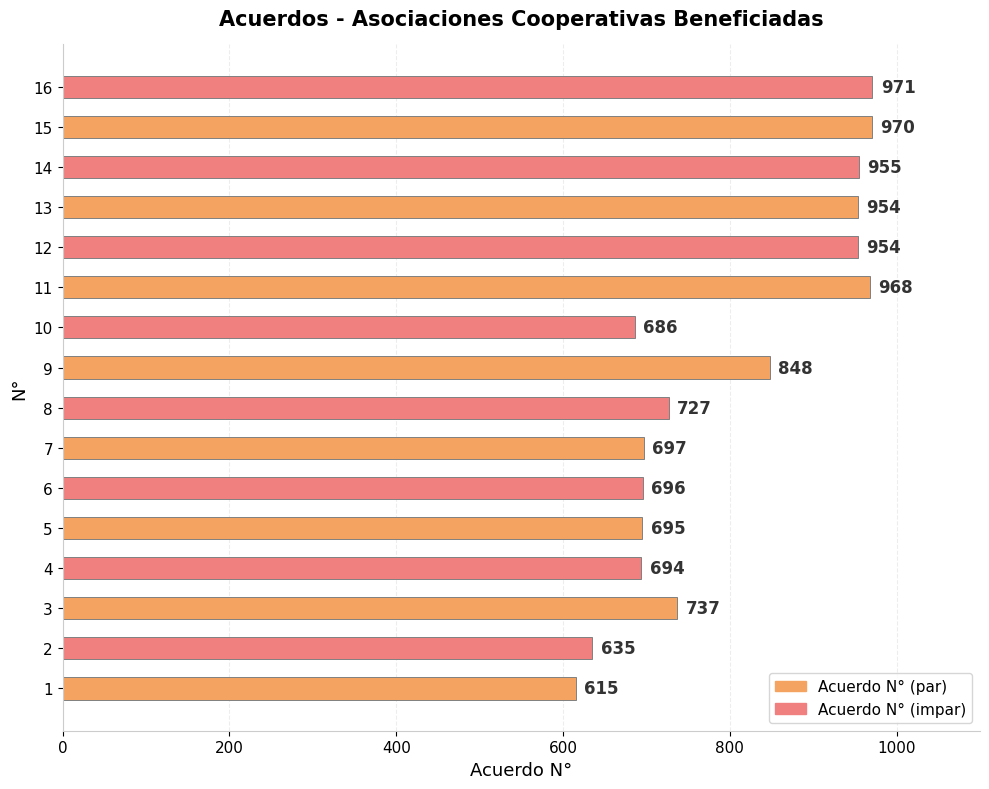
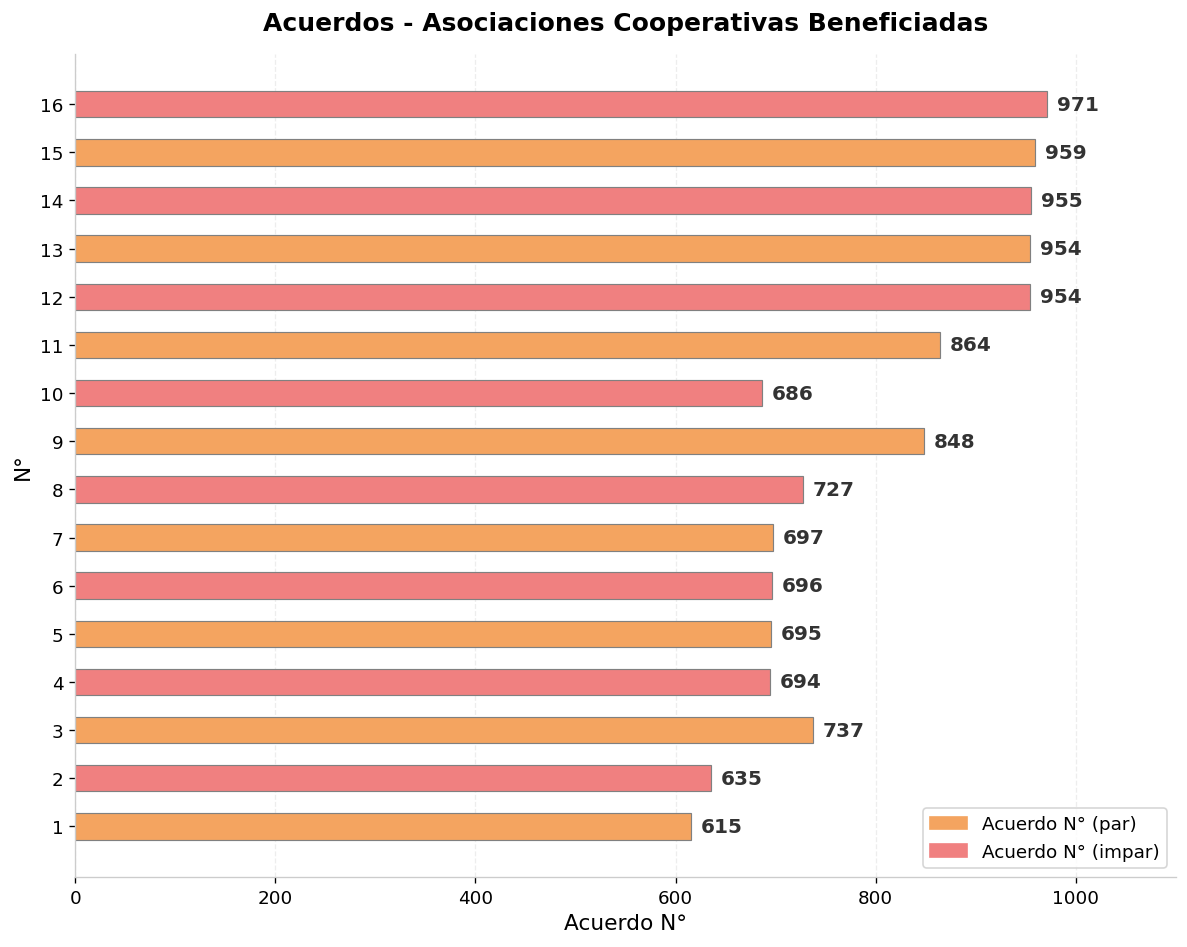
  {
    "16": 971,
-   "15": 970,
+   "15": 959,
    "14": 955,
    "13": 954,
    "12": 954,
-   "11": 968,
+   "11": 864,
    "10": 686,
    "9": 848,
    "8": 727,
    "7": 697,
    "6": 696,
    "5": 695,
    "4": 694,
    "3": 737,
    "2": 635,
    "1": 615
  }
